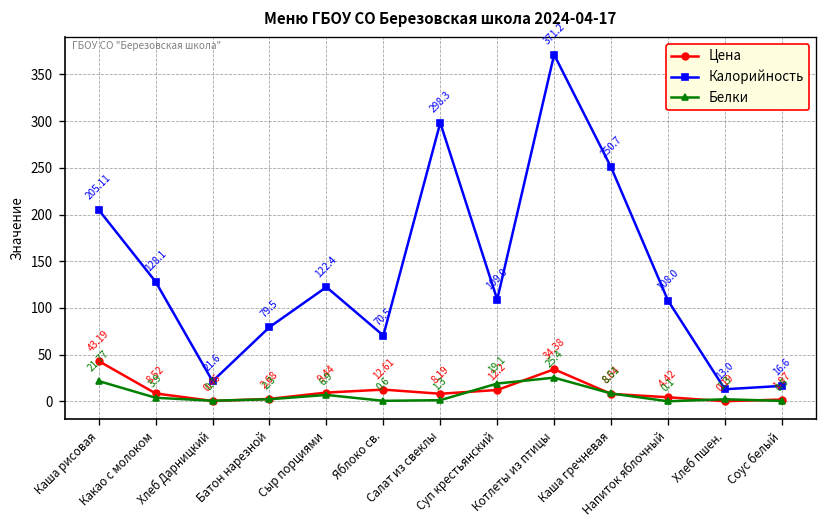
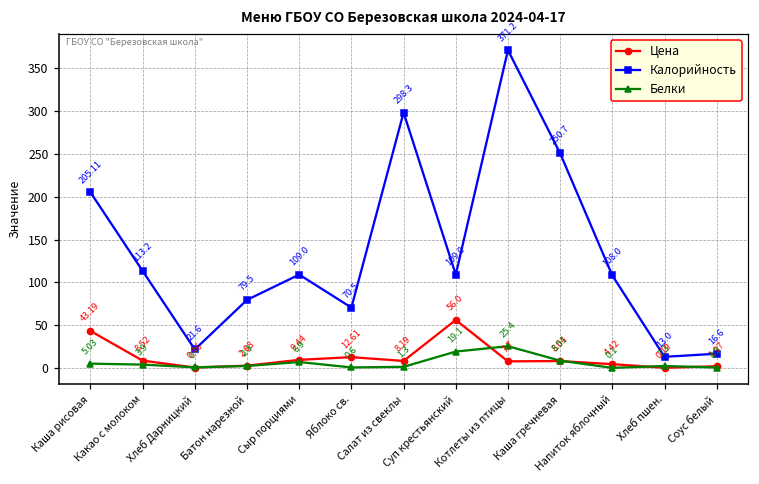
  {
    "Цена": {
-     "Суп крестьянский": 12.2,
-     "Котлеты из птицы": 34.38
+     "Суп крестьянский": 56.0,
+     "Котлеты из птицы": 7.7
    },
    "Калорийность": {
      "Каша рисовая": 205.11,
-     "Какао с молоком": 128.1,
+     "Какао с молоком": 113.2,
      "Хлеб Дарницкий": 21.6,
      "Батон нарезной": 79.5,
-     "Сыр порциями": 122.4,
+     "Сыр порциями": 109.0,
      "Яблоко св.": 70.5,
      "Салат из свеклы": 298.3,
      "Суп крестьянский": 109.0,
      "Котлеты из птицы": 371.2,
      "Каша гречневая": 250.7,
      "Напиток яблочный": 108.0
    },
    "Белки": {
-     "Каша рисовая": 21.77
+     "Каша рисовая": 5.03
    }
  }
